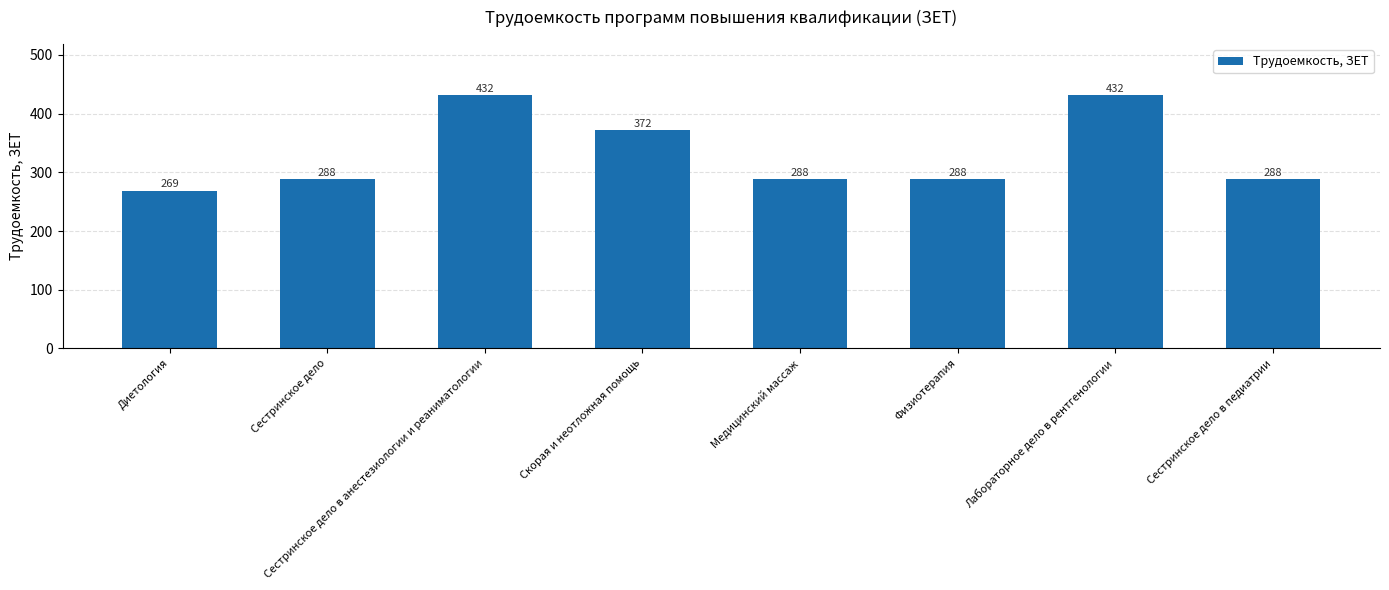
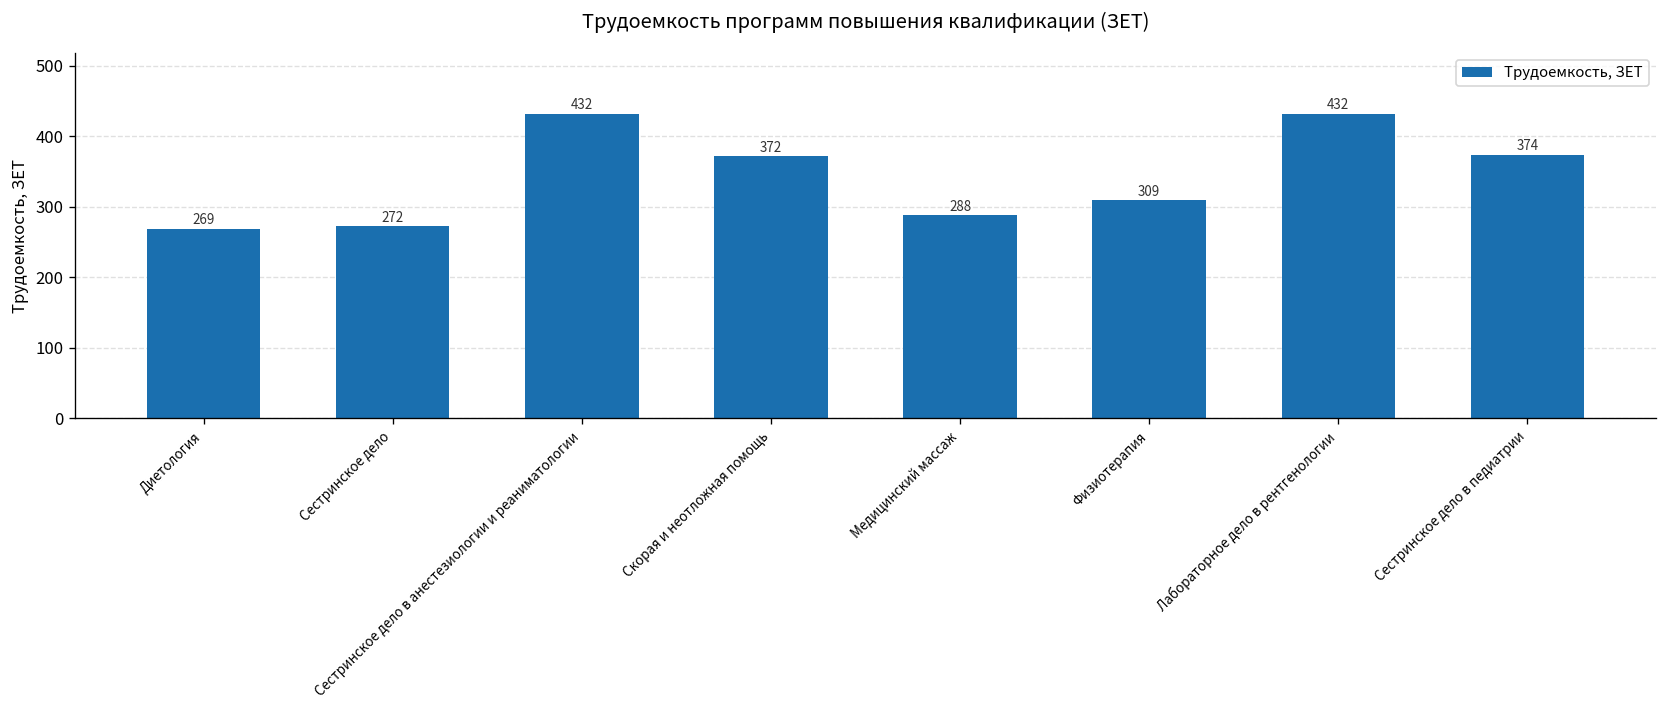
  {
    "Диетология": 269,
-   "Сестринское дело": 288,
+   "Сестринское дело": 272,
    "Сестринское дело в анестезиологии и реаниматологии": 432,
    "Скорая и неотложная помощь": 372,
    "Медицинский массаж": 288,
-   "Физиотерапия": 288,
+   "Физиотерапия": 309,
    "Лабораторное дело в рентгенологии": 432,
-   "Сестринское дело в педиатрии": 288
+   "Сестринское дело в педиатрии": 374
  }
